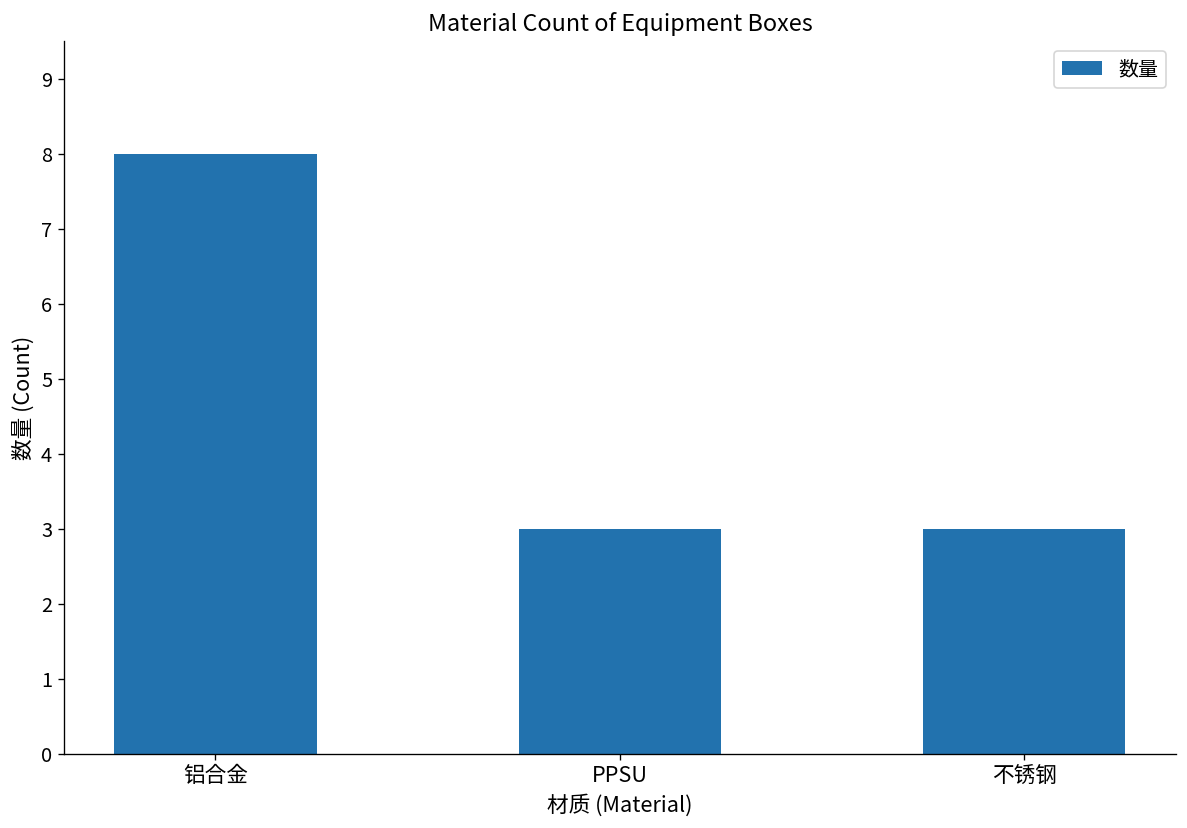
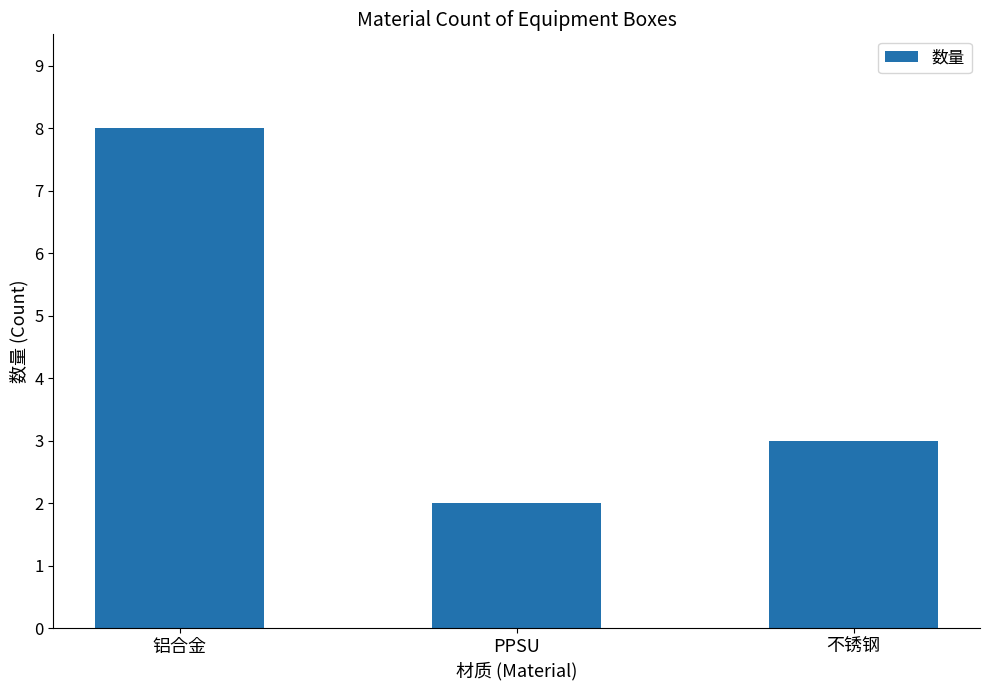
  {
    "铝合金": 8,
-   "PPSU": 3,
+   "PPSU": 2,
    "不锈钢": 3
  }
